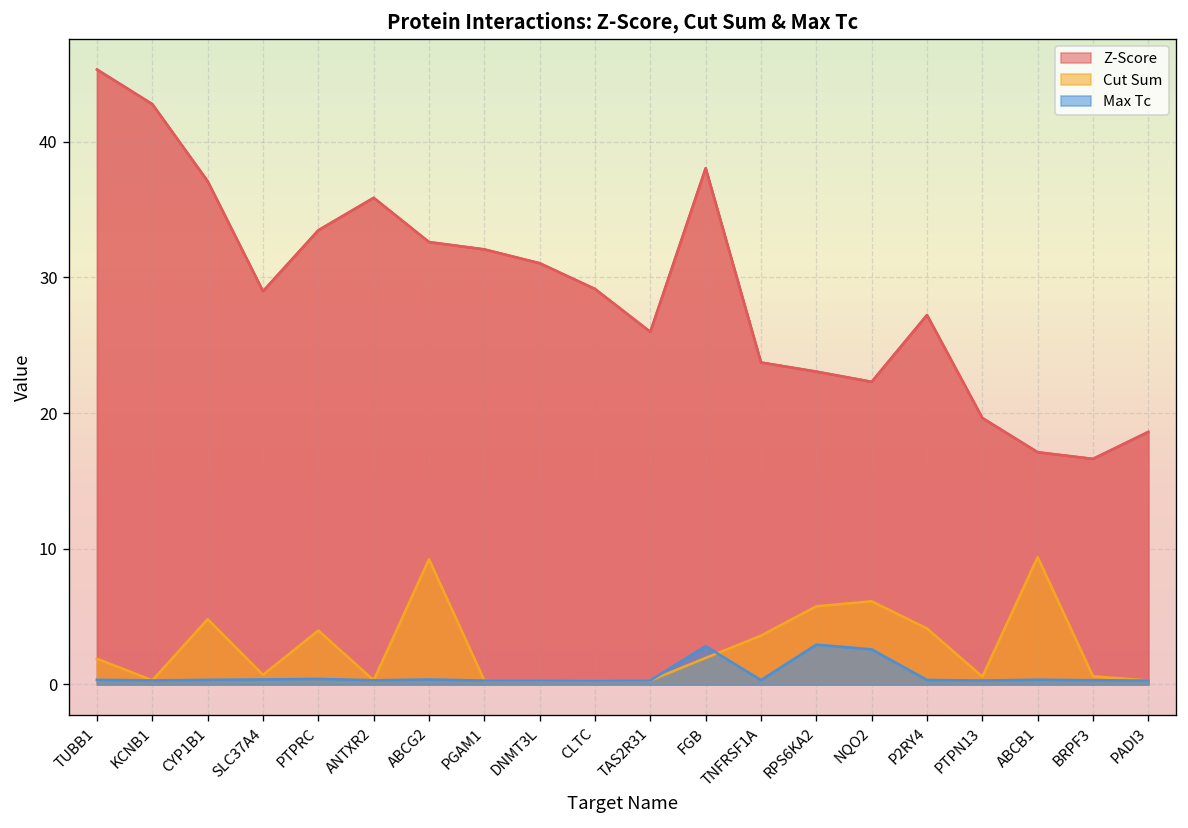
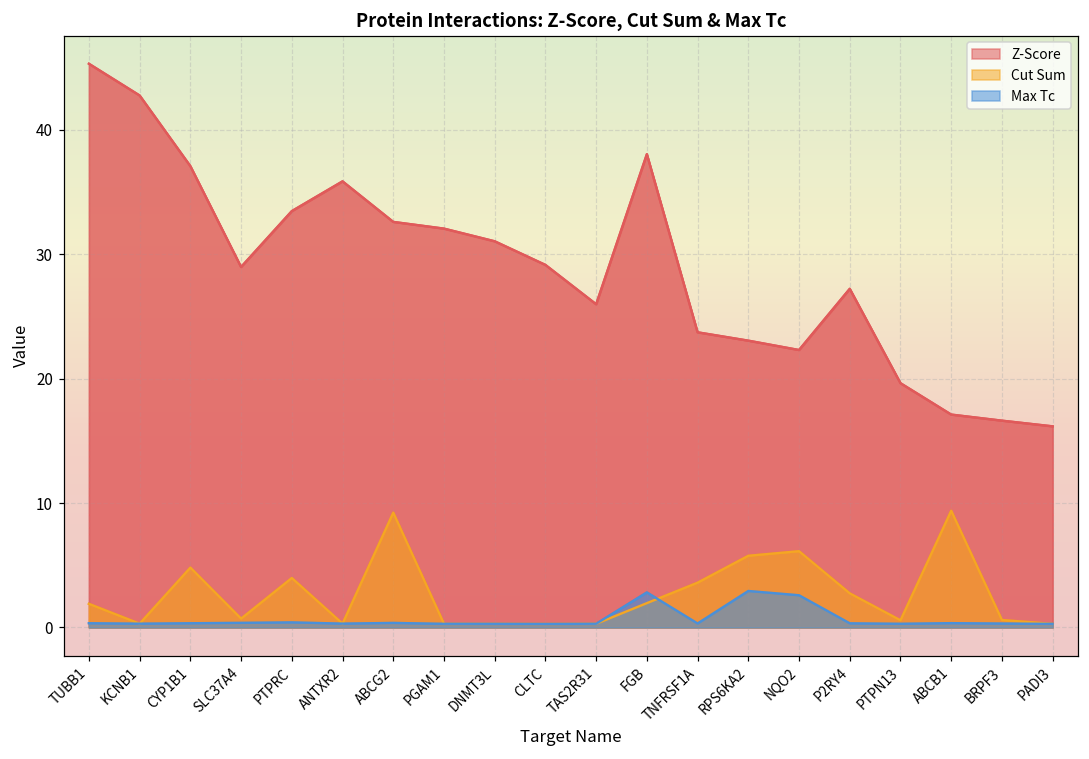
  {
    "Z-Score": {
      "TUBB1": 45.3,
      "KCNB1": 42.8,
      "CYP1B1": 37.1,
      "SLC37A4": 29.0,
      "PTPRC": 33.5,
      "ANTXR2": 35.9,
      "ABCG2": 32.6,
      "PGAM1": 32.1,
      "DNMT3L": 31.0,
      "CLTC": 29.1,
      "TAS2R31": 26.0,
      "FGB": 38.0,
      "TNFRSF1A": 23.7,
      "RPS6KA2": 23.1,
      "NQO2": 22.3,
      "P2RY4": 27.2,
      "PTPN13": 19.6,
      "ABCB1": 17.1,
      "BRPF3": 16.6,
-     "PADI3": 18.6
+     "PADI3": 16.2
    },
    "Cut Sum": {
      "TUBB1": 1.9,
      "CYP1B1": 4.8,
      "SLC37A4": 0.7,
      "PTPRC": 4.0,
      "ABCG2": 9.2,
      "FGB": 2.0,
      "TNFRSF1A": 3.6,
      "RPS6KA2": 5.8,
      "NQO2": 6.1,
-     "P2RY4": 4.1,
+     "P2RY4": 2.7,
      "PTPN13": 0.6,
      "ABCB1": 9.4,
      "BRPF3": 0.6
    },
    "Max Tc": {
      "TUBB1": 0.3,
      "CYP1B1": 0.3,
      "SLC37A4": 0.4,
      "PTPRC": 0.4,
      "ABCG2": 0.4,
      "FGB": 2.8,
      "TNFRSF1A": 0.3,
      "RPS6KA2": 2.9,
      "NQO2": 2.6,
      "P2RY4": 0.3,
      "PTPN13": 0.3,
      "ABCB1": 0.3,
      "BRPF3": 0.3
    }
  }
